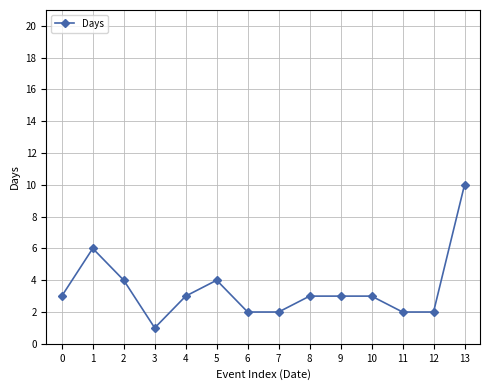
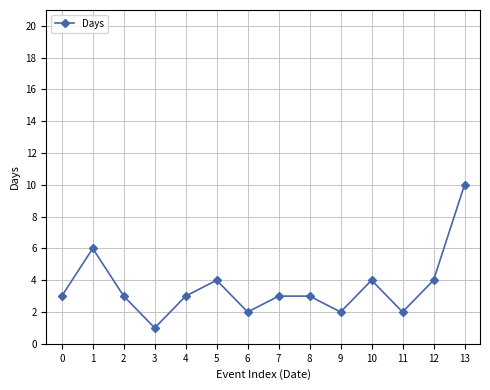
  {
    "0": 3,
    "1": 6,
-   "2": 4,
+   "2": 3,
    "3": 1,
    "4": 3,
    "5": 4,
    "6": 2,
-   "7": 2,
+   "7": 3,
    "8": 3,
-   "9": 3,
-   "10": 3,
+   "9": 2,
+   "10": 4,
    "11": 2,
-   "12": 2,
+   "12": 4,
    "13": 10
  }
